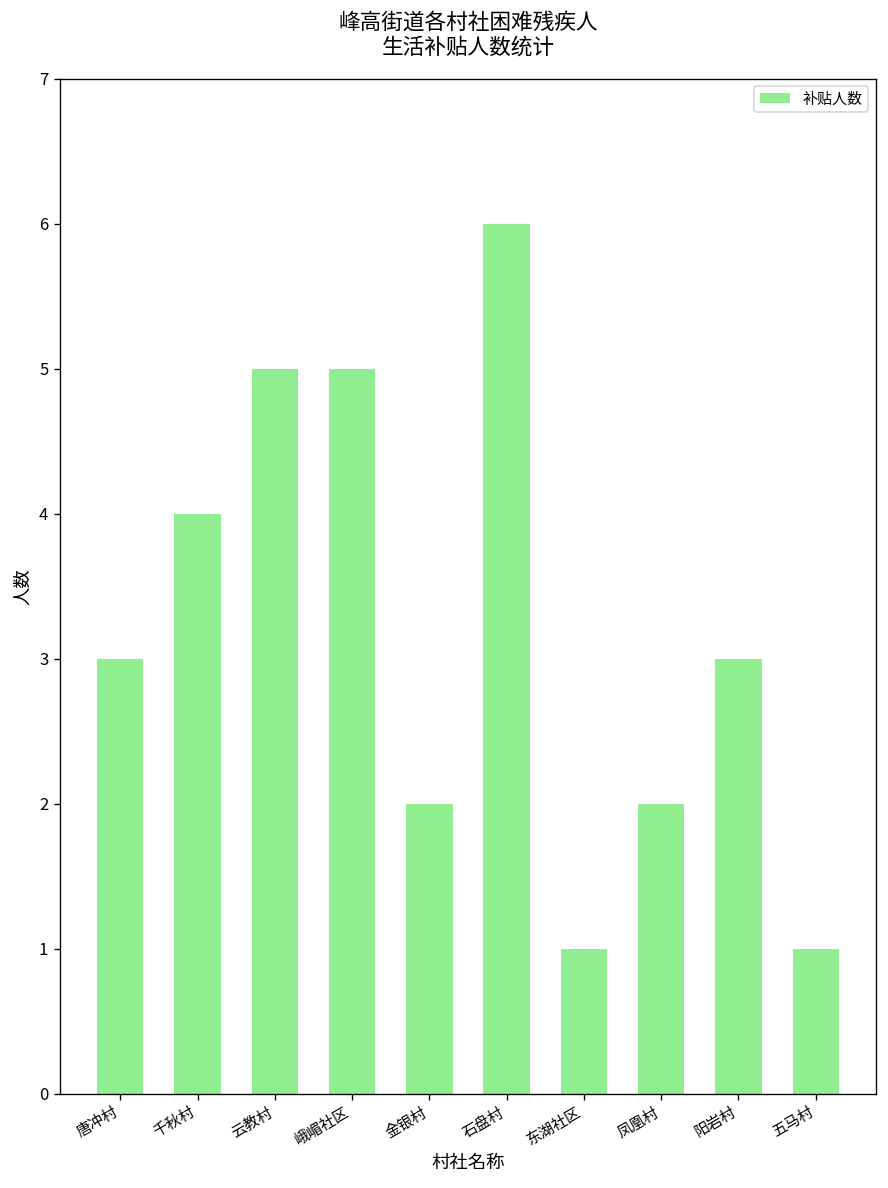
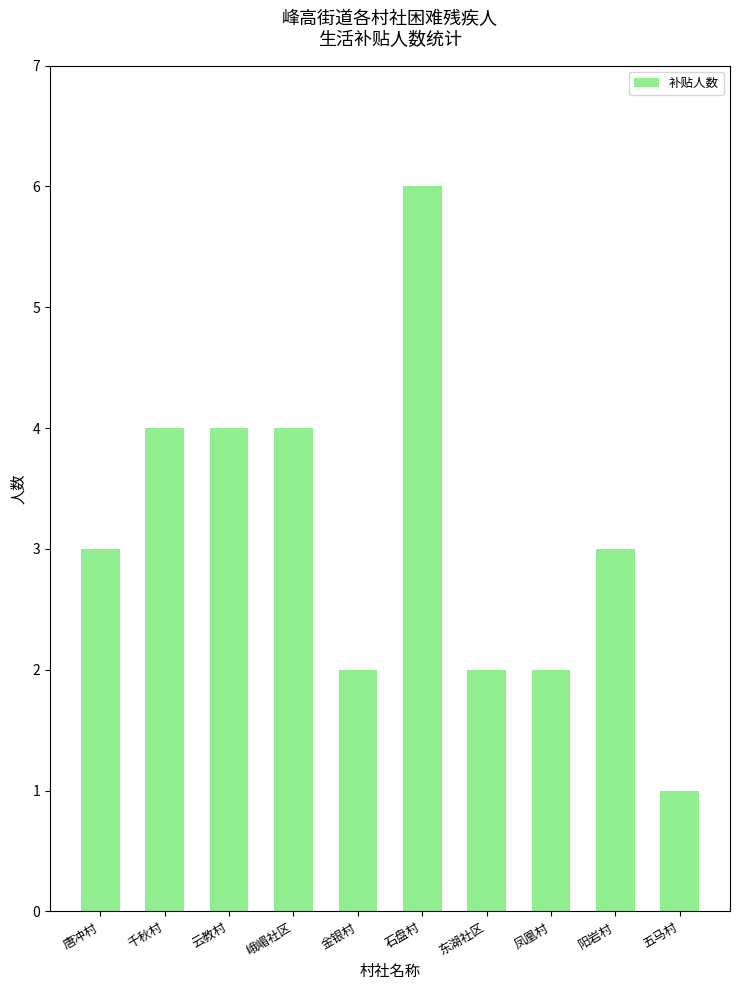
  {
    "唐冲村": 3,
    "千秋村": 4,
-   "云教村": 5,
-   "峨嵋社区": 5,
+   "云教村": 4,
+   "峨嵋社区": 4,
    "金银村": 2,
    "石盘村": 6,
-   "东湖社区": 1,
+   "东湖社区": 2,
    "凤凰村": 2,
    "阳岩村": 3,
    "五马村": 1
  }
